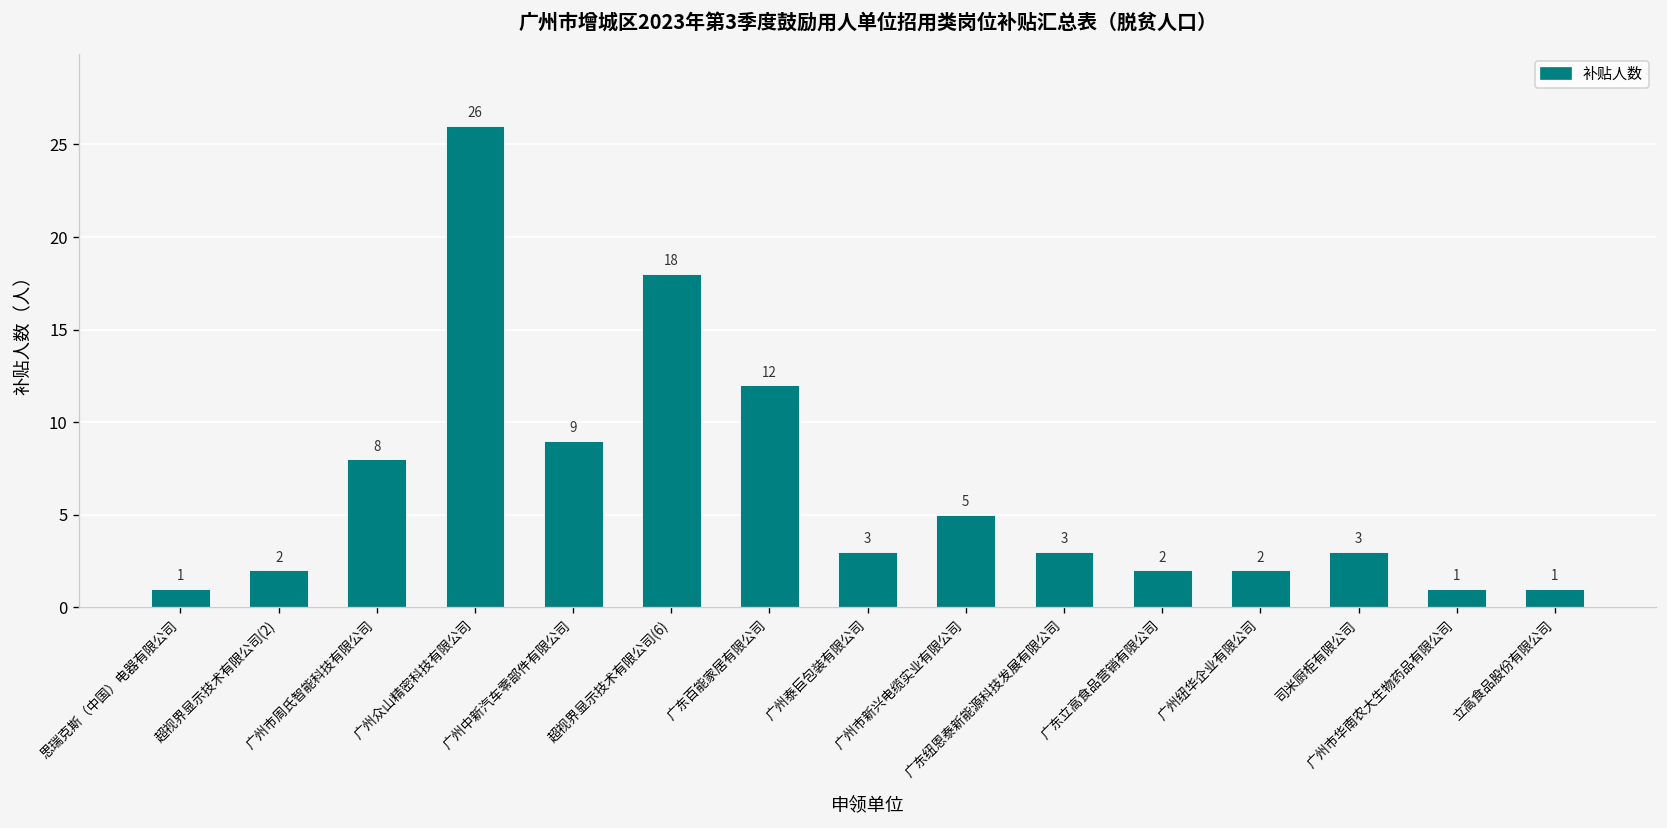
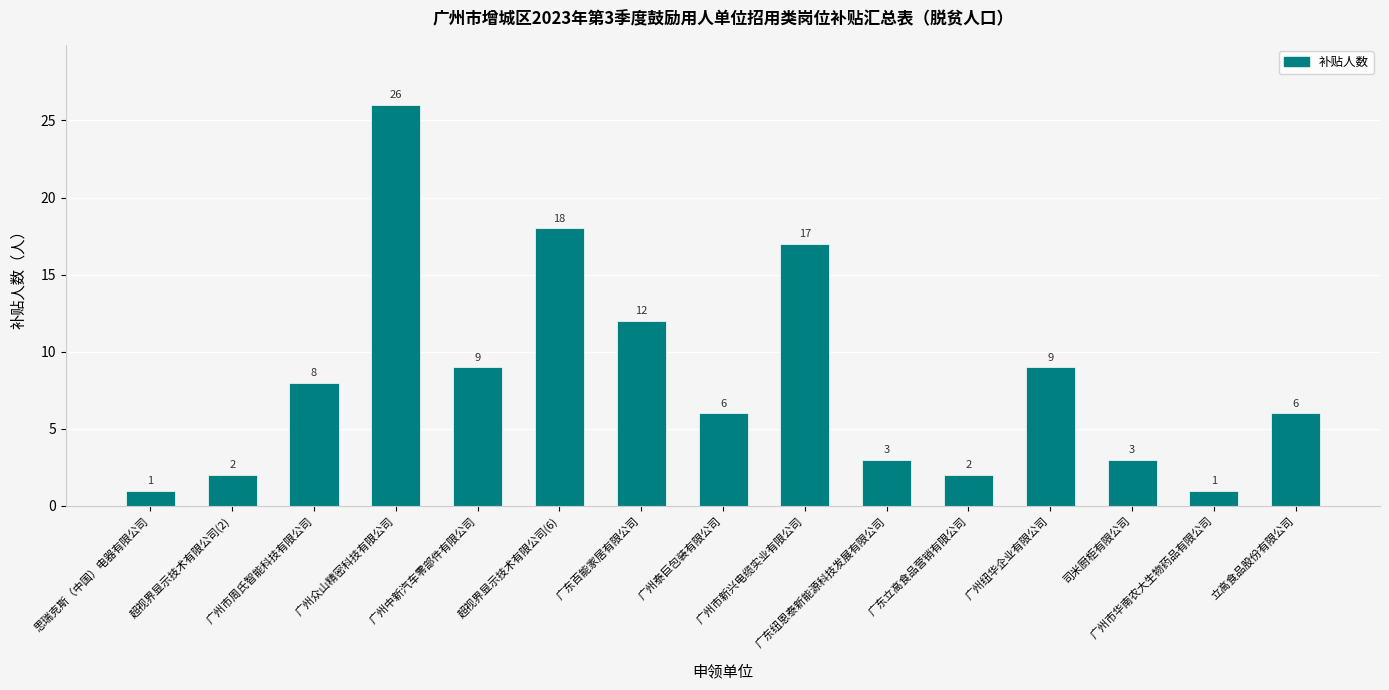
  {
    "思瑞克斯（中国）电器有限公司": 1,
    "超视界显示技术有限公司(2)": 2,
    "广州市周氏智能科技有限公司": 8,
    "广州众山精密科技有限公司": 26,
    "广州中新汽车零部件有限公司": 9,
    "超视界显示技术有限公司(6)": 18,
    "广东百能家居有限公司": 12,
-   "广州泰巨包装有限公司": 3,
-   "广州市新兴电缆实业有限公司": 5,
+   "广州泰巨包装有限公司": 6,
+   "广州市新兴电缆实业有限公司": 17,
    "广东纽恩泰新能源科技发展有限公司": 3,
    "广东立高食品营销有限公司": 2,
-   "广州纽华企业有限公司": 2,
+   "广州纽华企业有限公司": 9,
    "司米厨柜有限公司": 3,
    "广州市华南农大生物药品有限公司": 1,
-   "立高食品股份有限公司": 1
+   "立高食品股份有限公司": 6
  }
